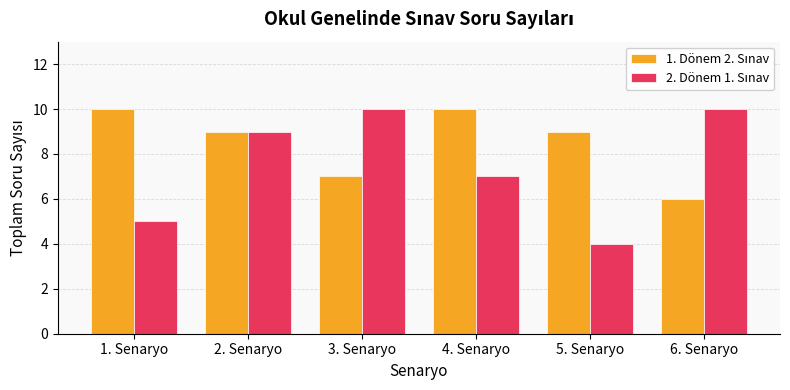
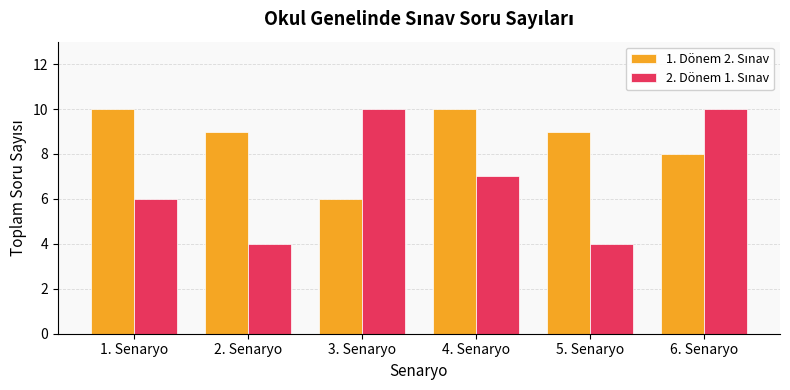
  {
    "1. Dönem 2. Sınav": {
      "1. Senaryo": 10,
      "2. Senaryo": 9,
-     "3. Senaryo": 7,
+     "3. Senaryo": 6,
      "4. Senaryo": 10,
      "5. Senaryo": 9,
-     "6. Senaryo": 6
+     "6. Senaryo": 8
    },
    "2. Dönem 1. Sınav": {
-     "1. Senaryo": 5,
-     "2. Senaryo": 9,
+     "1. Senaryo": 6,
+     "2. Senaryo": 4,
      "3. Senaryo": 10,
      "4. Senaryo": 7,
      "5. Senaryo": 4,
      "6. Senaryo": 10
    }
  }
